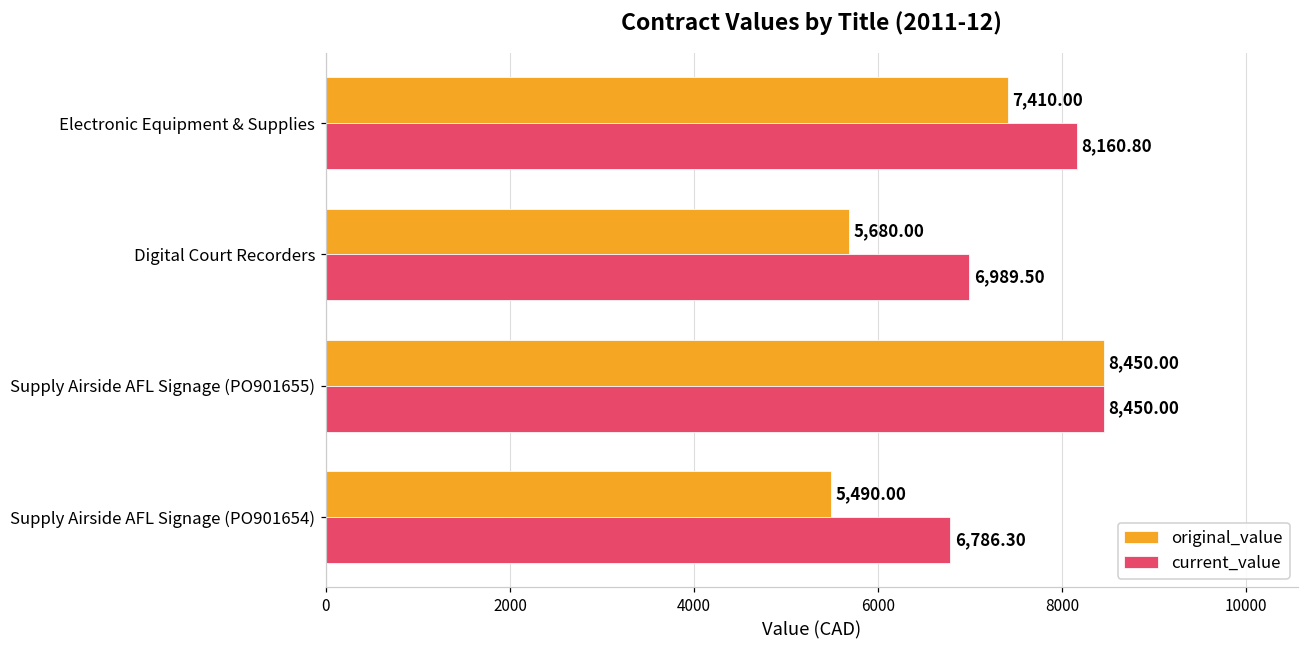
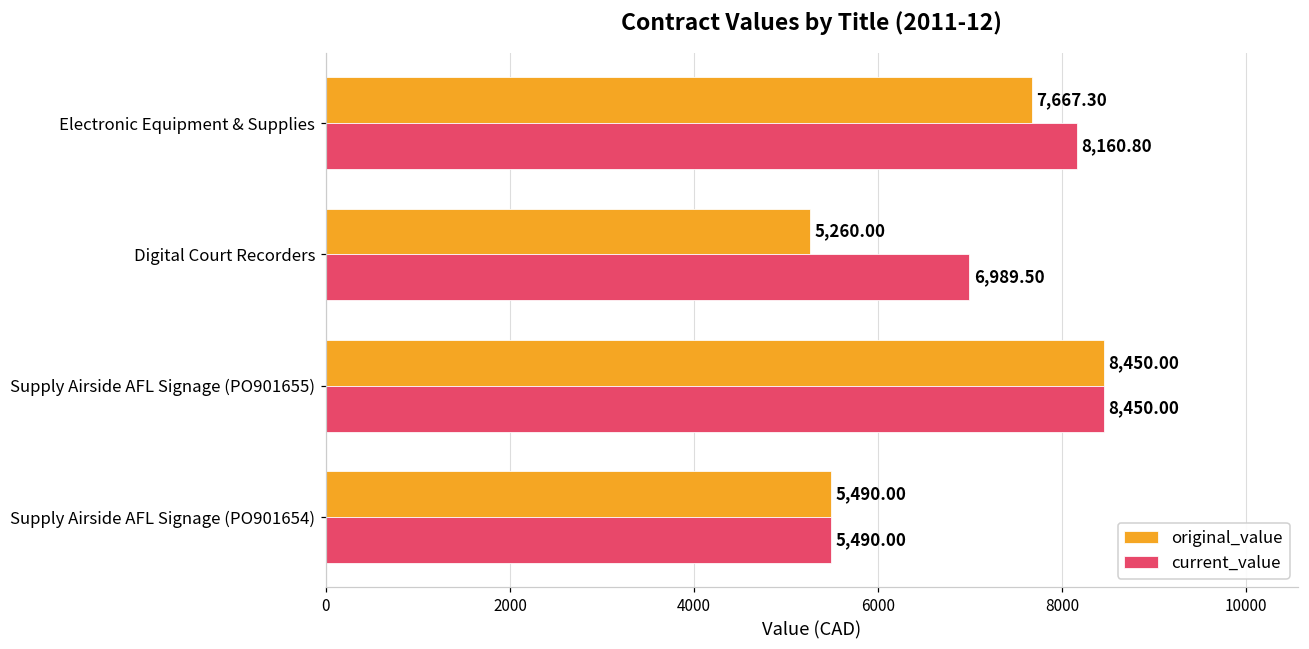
  {
    "original_value": {
-     "Electronic Equipment & Supplies": "7,410.00",
-     "Digital Court Recorders": "5,680.00",
+     "Electronic Equipment & Supplies": "7,667.30",
+     "Digital Court Recorders": "5,260.00",
      "Supply Airside AFL Signage (PO901655)": "8,450.00",
      "Supply Airside AFL Signage (PO901654)": "5,490.00"
    },
    "current_value": {
      "Electronic Equipment & Supplies": "8,160.80",
      "Digital Court Recorders": "6,989.50",
      "Supply Airside AFL Signage (PO901655)": "8,450.00",
-     "Supply Airside AFL Signage (PO901654)": "6,786.30"
+     "Supply Airside AFL Signage (PO901654)": "5,490.00"
    }
  }
